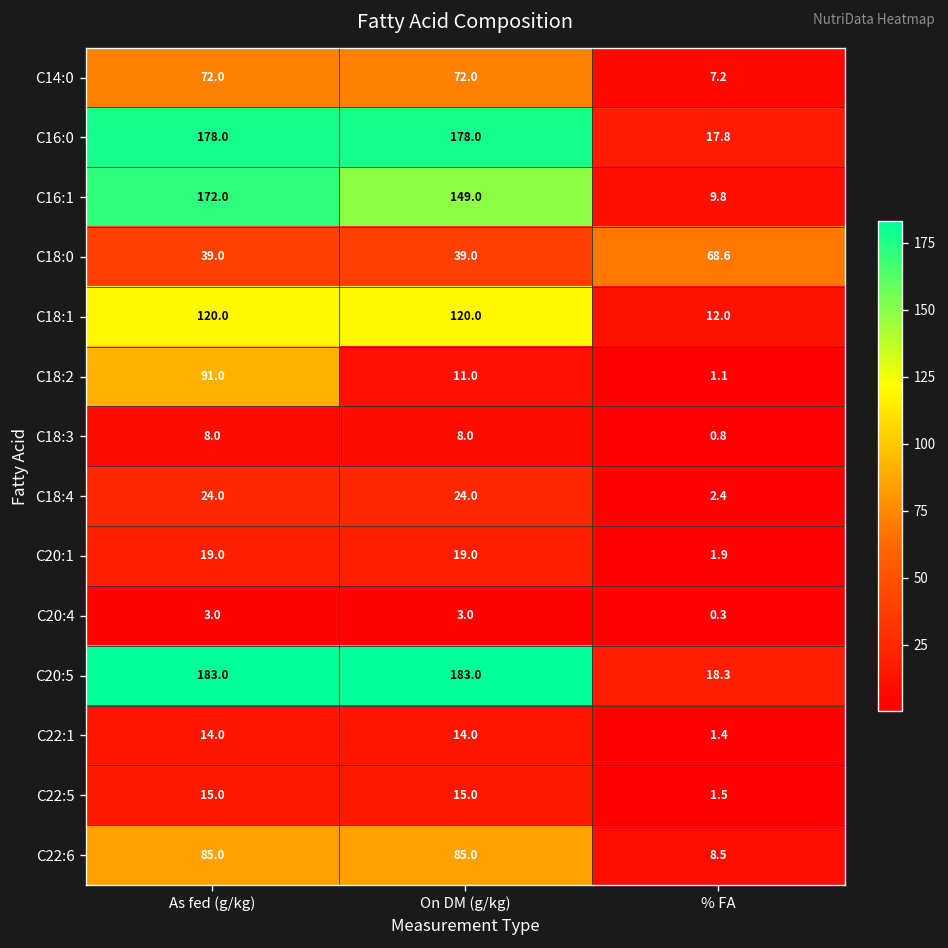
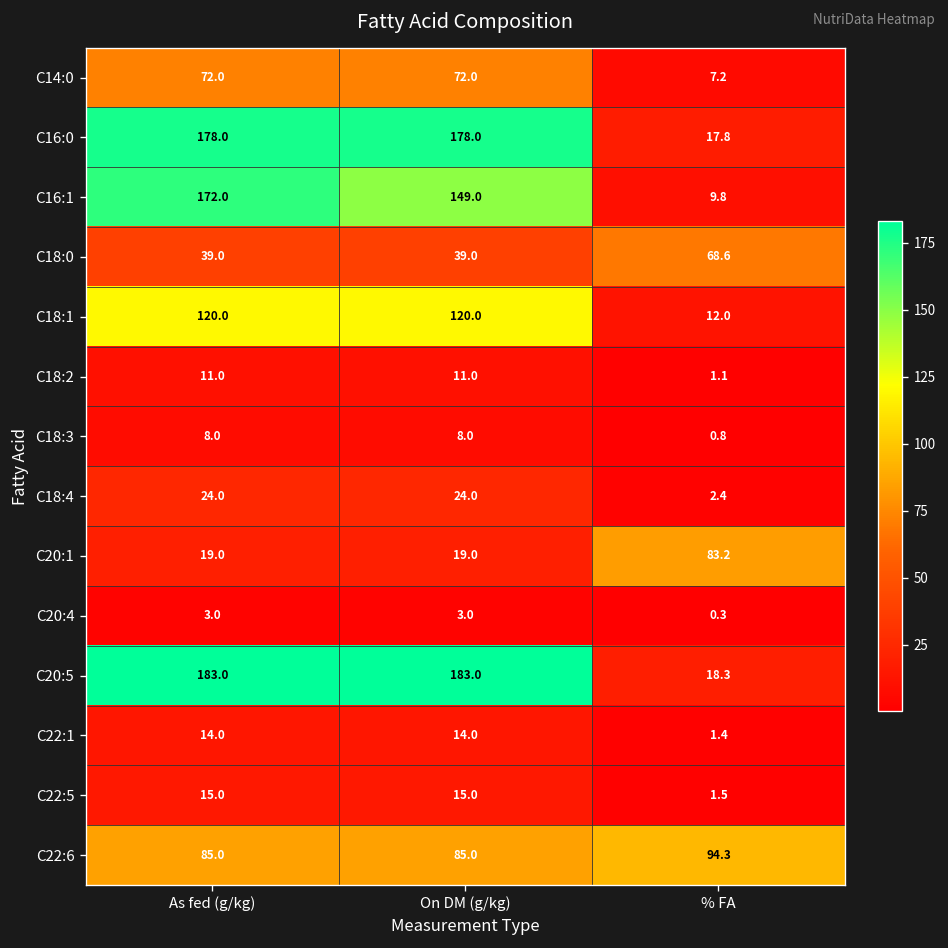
  {
    "C14:0": {
      "As fed (g/kg)": 72.0,
      "On DM (g/kg)": 72.0,
      "% FA": 7.2
    },
    "C16:0": {
      "As fed (g/kg)": 178.0,
      "On DM (g/kg)": 178.0,
      "% FA": 17.8
    },
    "C16:1": {
      "As fed (g/kg)": 172.0,
      "On DM (g/kg)": 149.0,
      "% FA": 9.8
    },
    "C18:0": {
      "As fed (g/kg)": 39.0,
      "On DM (g/kg)": 39.0,
      "% FA": 68.6
    },
    "C18:1": {
      "As fed (g/kg)": 120.0,
      "On DM (g/kg)": 120.0,
      "% FA": 12.0
    },
    "C18:2": {
-     "As fed (g/kg)": 91.0,
+     "As fed (g/kg)": 11.0,
      "On DM (g/kg)": 11.0,
      "% FA": 1.1
    },
    "C18:3": {
      "As fed (g/kg)": 8.0,
      "On DM (g/kg)": 8.0,
      "% FA": 0.8
    },
    "C18:4": {
      "As fed (g/kg)": 24.0,
      "On DM (g/kg)": 24.0,
      "% FA": 2.4
    },
    "C20:1": {
      "As fed (g/kg)": 19.0,
      "On DM (g/kg)": 19.0,
-     "% FA": 1.9
+     "% FA": 83.2
    },
    "C20:4": {
      "As fed (g/kg)": 3.0,
      "On DM (g/kg)": 3.0,
      "% FA": 0.3
    },
    "C20:5": {
      "As fed (g/kg)": 183.0,
      "On DM (g/kg)": 183.0,
      "% FA": 18.3
    },
    "C22:1": {
      "As fed (g/kg)": 14.0,
      "On DM (g/kg)": 14.0,
      "% FA": 1.4
    },
    "C22:5": {
      "As fed (g/kg)": 15.0,
      "On DM (g/kg)": 15.0,
      "% FA": 1.5
    },
    "C22:6": {
      "As fed (g/kg)": 85.0,
      "On DM (g/kg)": 85.0,
-     "% FA": 8.5
+     "% FA": 94.3
    }
  }
